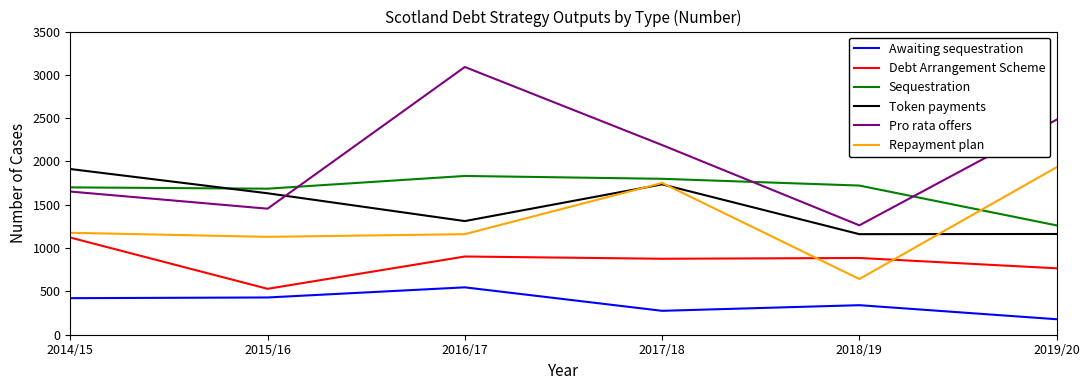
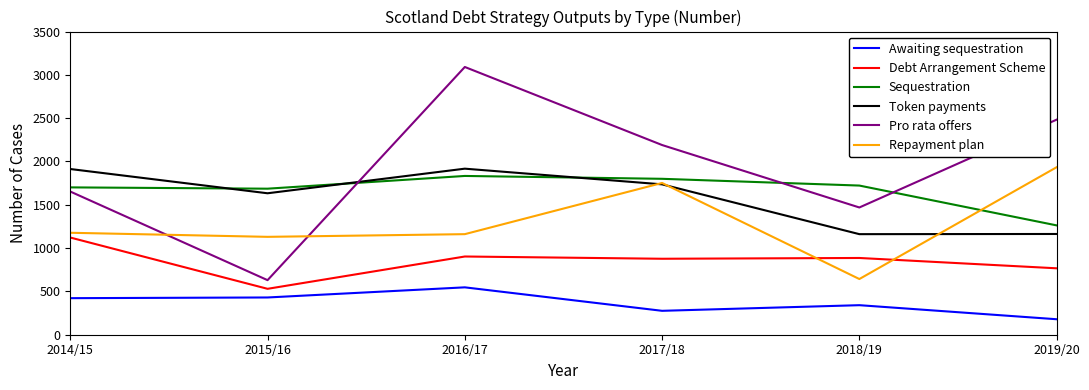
  {
    "Awaiting sequestration": {
      "2014/15": 400,
      "2015/16": 400,
      "2016/17": 500,
      "2017/18": 300,
      "2018/19": 300,
      "2019/20": 200
    },
    "Debt Arrangement Scheme": {
      "2014/15": 1100,
      "2015/16": 500,
      "2016/17": 900,
      "2017/18": 900,
      "2018/19": 900,
      "2019/20": 800
    },
    "Sequestration": {
      "2014/15": 1700,
      "2015/16": 1700,
      "2016/17": 1800,
      "2017/18": 1800,
      "2018/19": 1700,
      "2019/20": 1300
    },
    "Token payments": {
      "2014/15": 1900,
      "2015/16": 1600,
-     "2016/17": 1300,
+     "2016/17": 1900,
      "2018/19": 1200,
      "2019/20": 1200
    },
    "Pro rata offers": {
      "2014/15": 1700,
-     "2015/16": 1500,
+     "2015/16": 600,
      "2016/17": 3100,
      "2017/18": 2200,
-     "2018/19": 1300,
+     "2018/19": 1500,
      "2019/20": 2500
    },
    "Repayment plan": {
      "2014/15": 1200,
      "2015/16": 1100,
      "2016/17": 1200,
      "2018/19": 600,
      "2019/20": 1900
    }
  }
